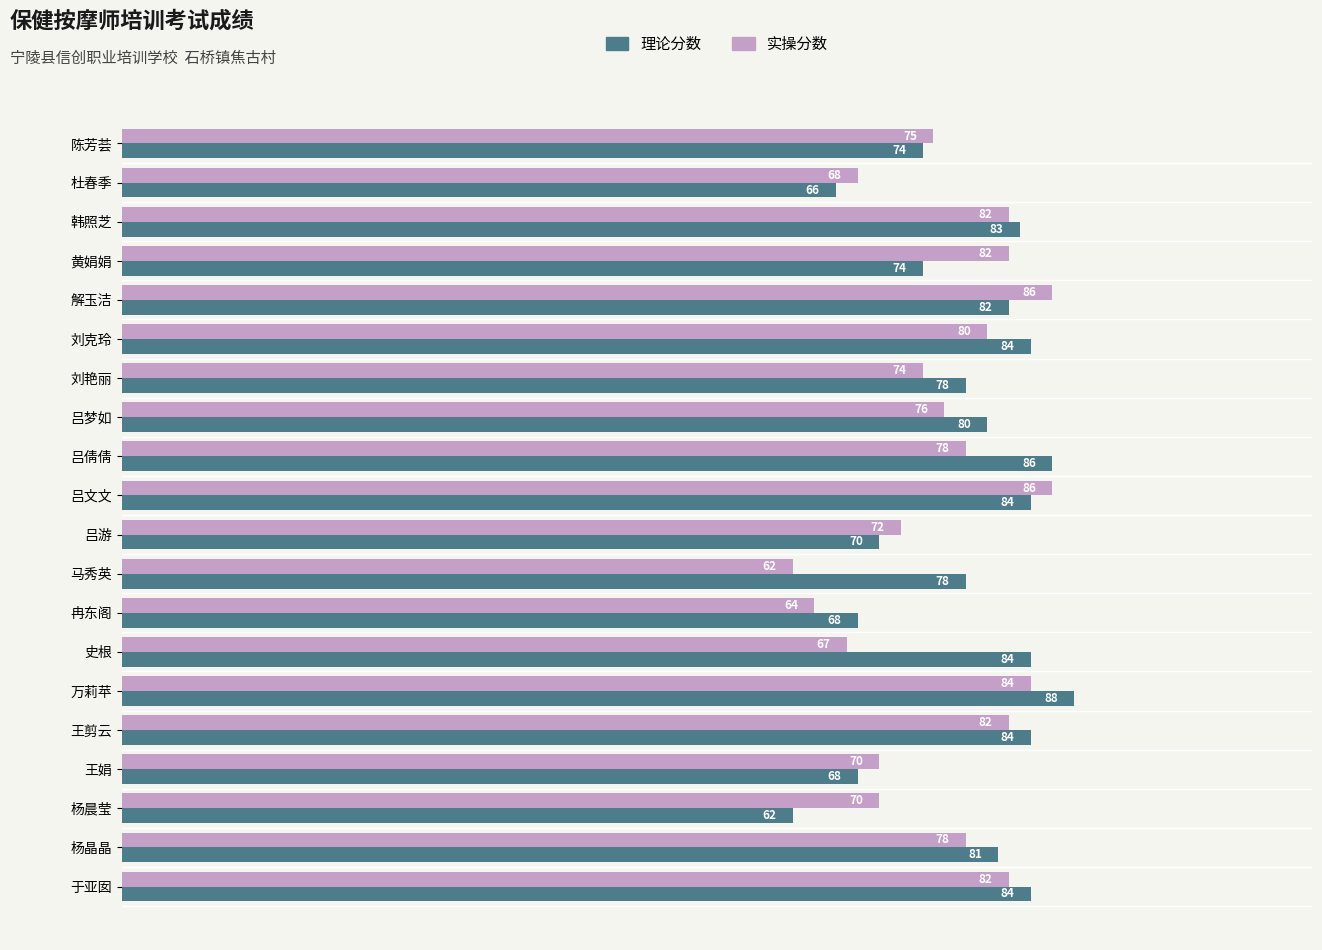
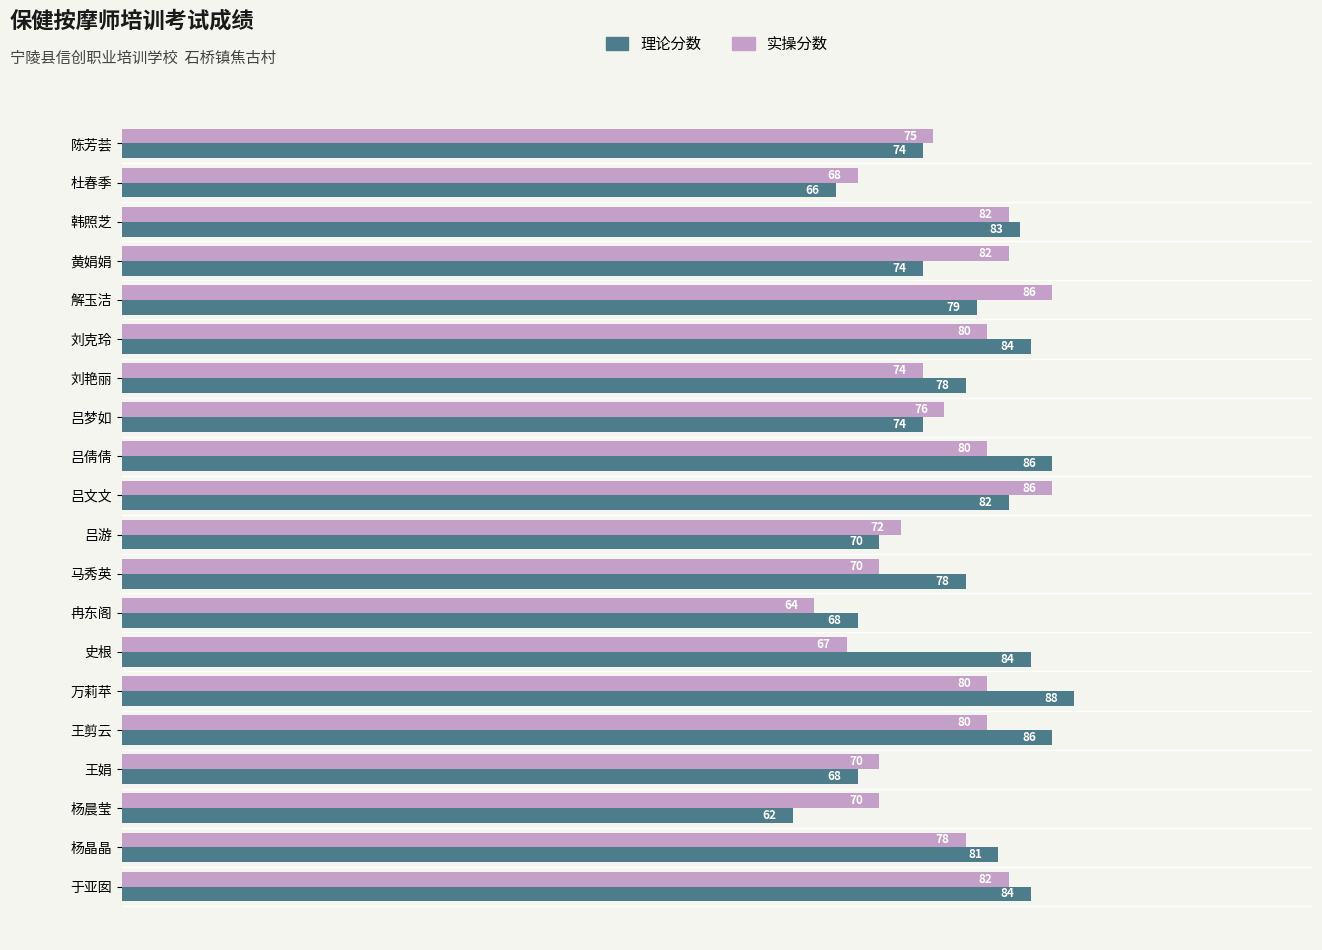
  {
    "理论分数": {
      "陈芳荟": 74,
      "杜春季": 66,
      "韩照芝": 83,
      "黄娟娟": 74,
-     "解玉洁": 82,
+     "解玉洁": 79,
      "刘克玲": 84,
      "刘艳丽": 78,
-     "吕梦如": 80,
+     "吕梦如": 74,
      "吕倩倩": 86,
-     "吕文文": 84,
+     "吕文文": 82,
      "吕游": 70,
      "马秀英": 78,
      "冉东阁": 68,
      "史根": 84,
      "万莉苹": 88,
-     "王剪云": 84,
+     "王剪云": 86,
      "王娟": 68,
      "杨晨莹": 62,
      "杨晶晶": 81,
      "于亚囡": 84
    },
    "实操分数": {
      "陈芳荟": 75,
      "杜春季": 68,
      "韩照芝": 82,
      "黄娟娟": 82,
      "解玉洁": 86,
      "刘克玲": 80,
      "刘艳丽": 74,
      "吕梦如": 76,
-     "吕倩倩": 78,
+     "吕倩倩": 80,
      "吕文文": 86,
      "吕游": 72,
-     "马秀英": 62,
+     "马秀英": 70,
      "冉东阁": 64,
      "史根": 67,
-     "万莉苹": 84,
-     "王剪云": 82,
+     "万莉苹": 80,
+     "王剪云": 80,
      "王娟": 70,
      "杨晨莹": 70,
      "杨晶晶": 78,
      "于亚囡": 82
    }
  }
